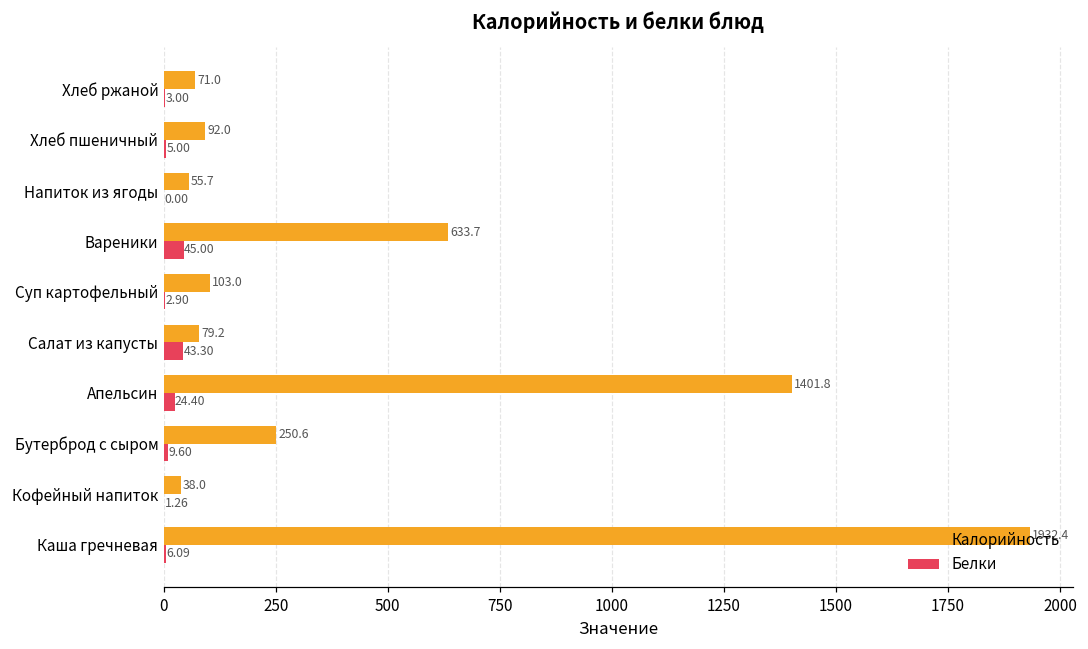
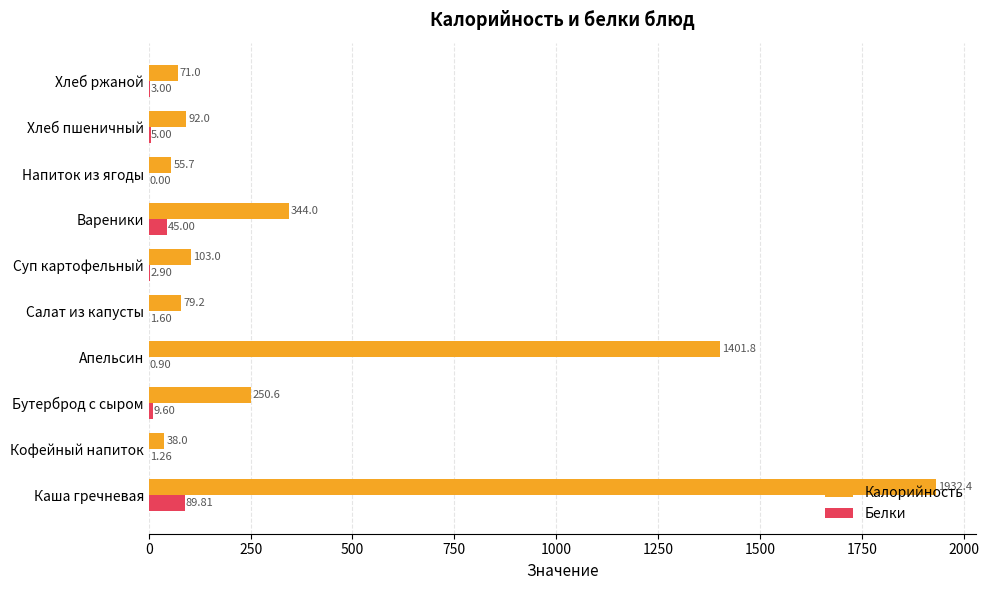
  {
    "Калорийность": {
      "Хлеб ржаной": 71.0,
      "Хлеб пшеничный": 92.0,
      "Напиток из ягоды": 55.7,
-     "Вареники": 633.7,
+     "Вареники": 344.0,
      "Суп картофельный": 103.0,
      "Салат из капусты": 79.2,
      "Апельсин": 1401.8,
      "Бутерброд с сыром": 250.6,
      "Кофейный напиток": 38.0,
      "Каша гречневая": 1932.4
    },
    "Белки": {
      "Хлеб ржаной": 3.00,
      "Хлеб пшеничный": 5.00,
      "Напиток из ягоды": 0.00,
      "Вареники": 45.00,
      "Суп картофельный": 2.90,
-     "Салат из капусты": 43.30,
-     "Апельсин": 24.40,
+     "Салат из капусты": 1.60,
+     "Апельсин": 0.90,
      "Бутерброд с сыром": 9.60,
      "Кофейный напиток": 1.26,
-     "Каша гречневая": 6.09
+     "Каша гречневая": 89.81
    }
  }
